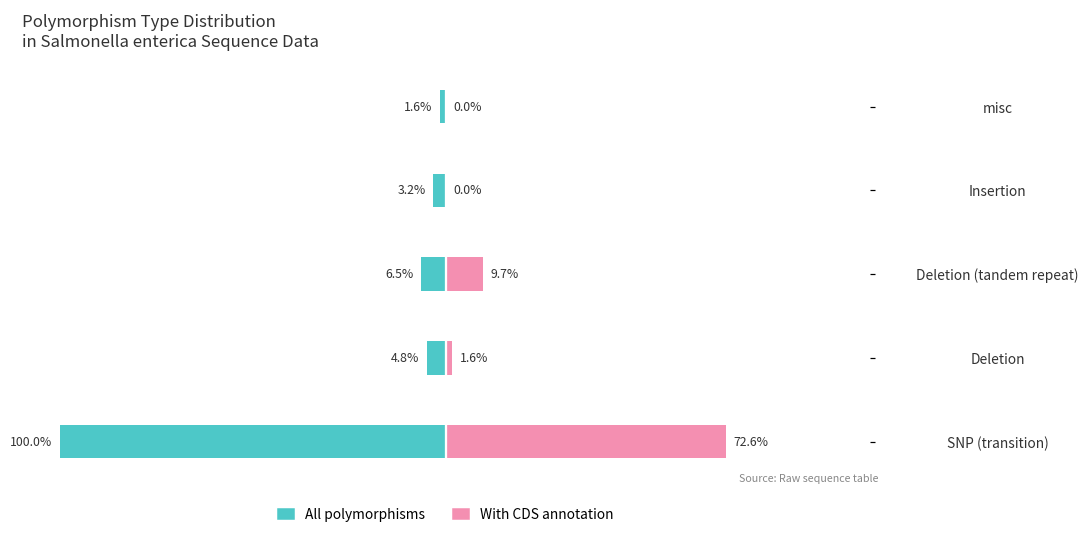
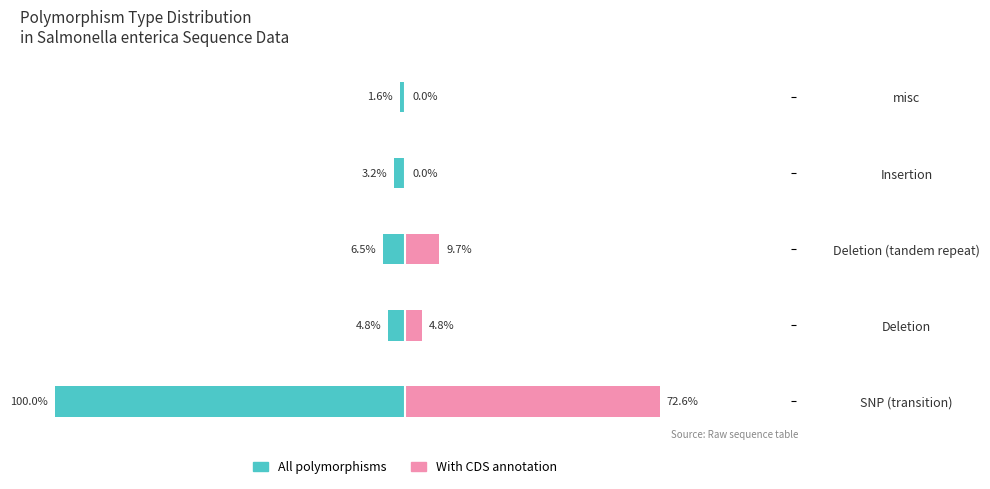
  {
    "With CDS annotation": {
      "misc": "0.0%",
      "Insertion": "0.0%",
      "Deletion (tandem repeat)": "9.7%",
-     "Deletion": "1.6%",
+     "Deletion": "4.8%",
      "SNP (transition)": "72.6%"
    }
  }
